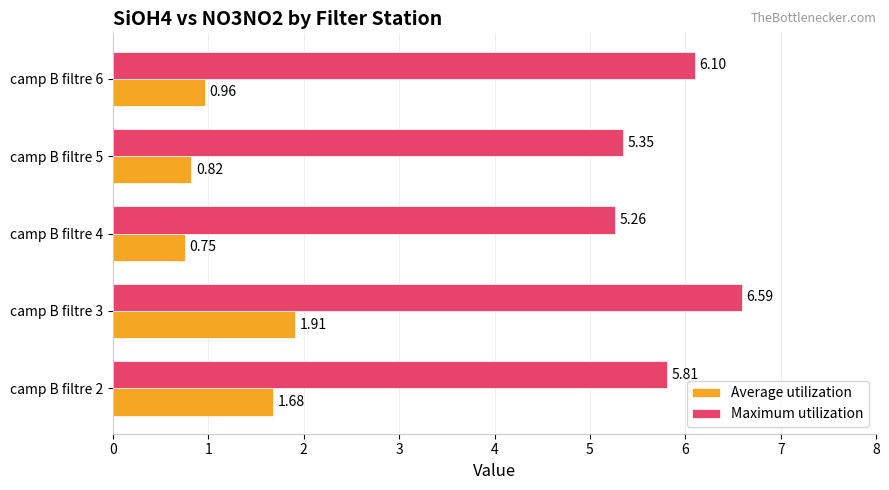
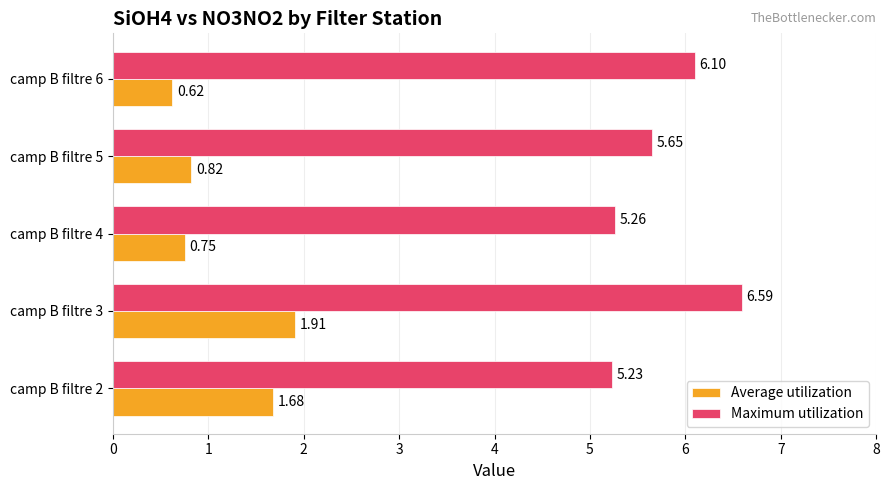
  {
    "Average utilization": {
-     "camp B filtre 6": 0.96,
+     "camp B filtre 6": 0.62,
      "camp B filtre 5": 0.82,
      "camp B filtre 4": 0.75,
      "camp B filtre 3": 1.91,
      "camp B filtre 2": 1.68
    },
    "Maximum utilization": {
      "camp B filtre 6": 6.10,
-     "camp B filtre 5": 5.35,
+     "camp B filtre 5": 5.65,
      "camp B filtre 4": 5.26,
      "camp B filtre 3": 6.59,
-     "camp B filtre 2": 5.81
+     "camp B filtre 2": 5.23
    }
  }
